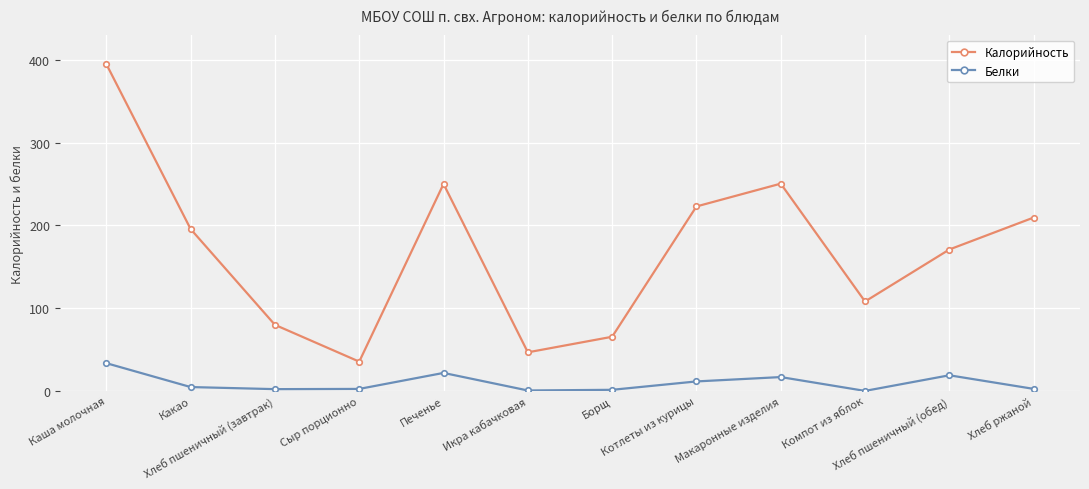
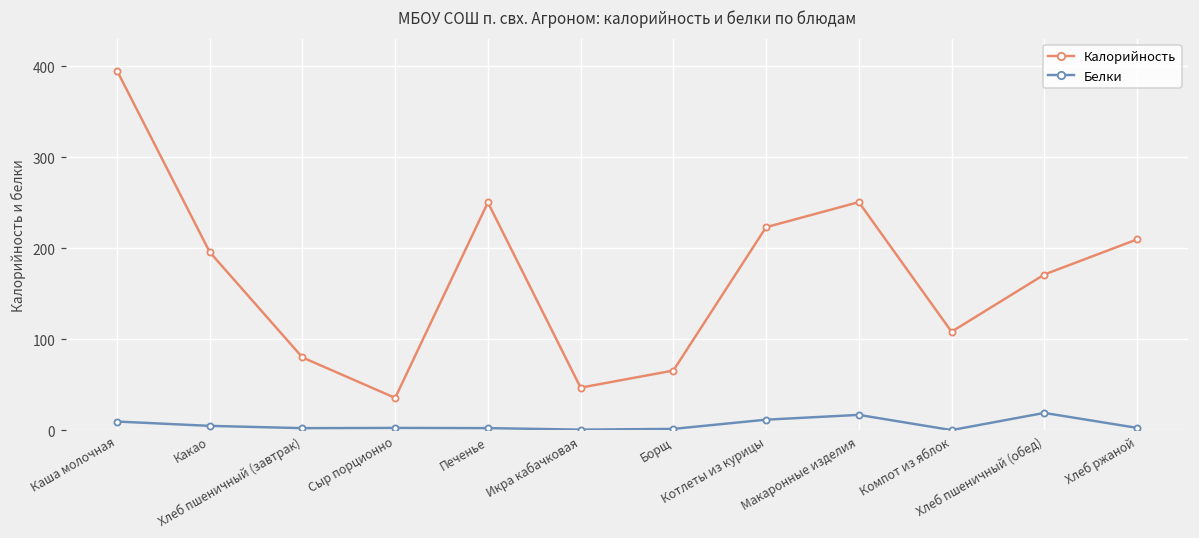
  {
    "Калорийность": {
      "Каша молочная": 400,
      "Какао": 200,
      "Хлеб пшеничный (завтрак)": 80,
      "Сыр порционно": 40,
      "Печенье": 250,
      "Икра кабачковая": 50,
      "Борщ": 70,
      "Котлеты из курицы": 220,
      "Макаронные изделия": 250,
      "Компот из яблок": 110,
      "Хлеб пшеничный (обед)": 170,
      "Хлеб ржаной": 210
    },
    "Белки": {
-     "Каша молочная": 30,
+     "Каша молочная": 10,
      "Какао": 0,
      "Хлеб пшеничный (завтрак)": 0,
      "Сыр порционно": 0,
-     "Печенье": 20,
+     "Печенье": 0,
      "Икра кабачковая": 0,
      "Борщ": 0,
      "Котлеты из курицы": 10,
      "Макаронные изделия": 20,
      "Компот из яблок": 0,
      "Хлеб пшеничный (обед)": 20,
      "Хлеб ржаной": 0
    }
  }
